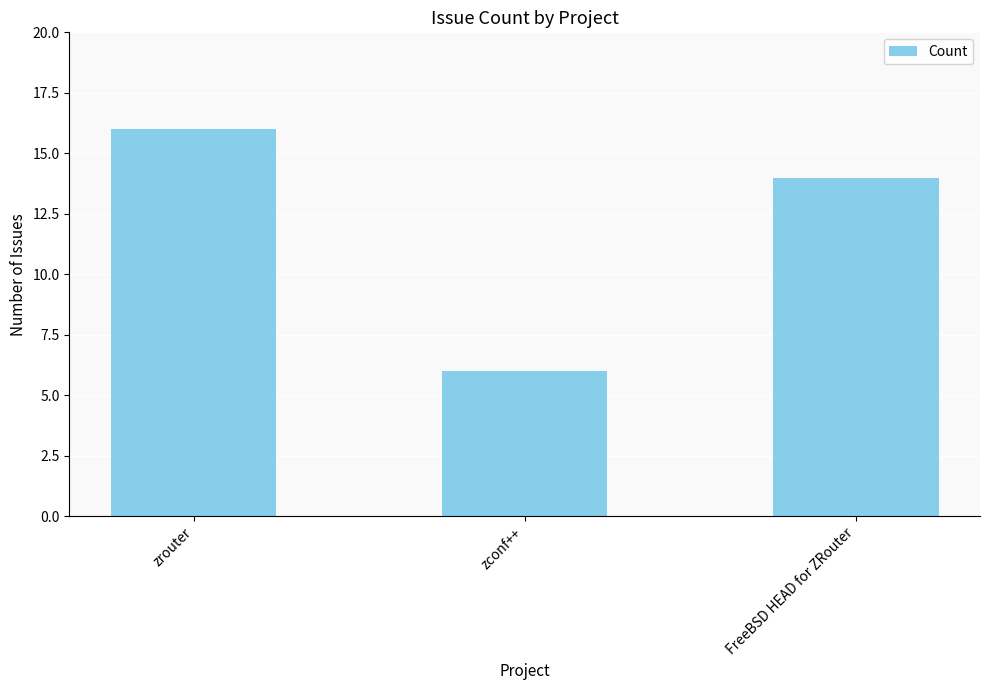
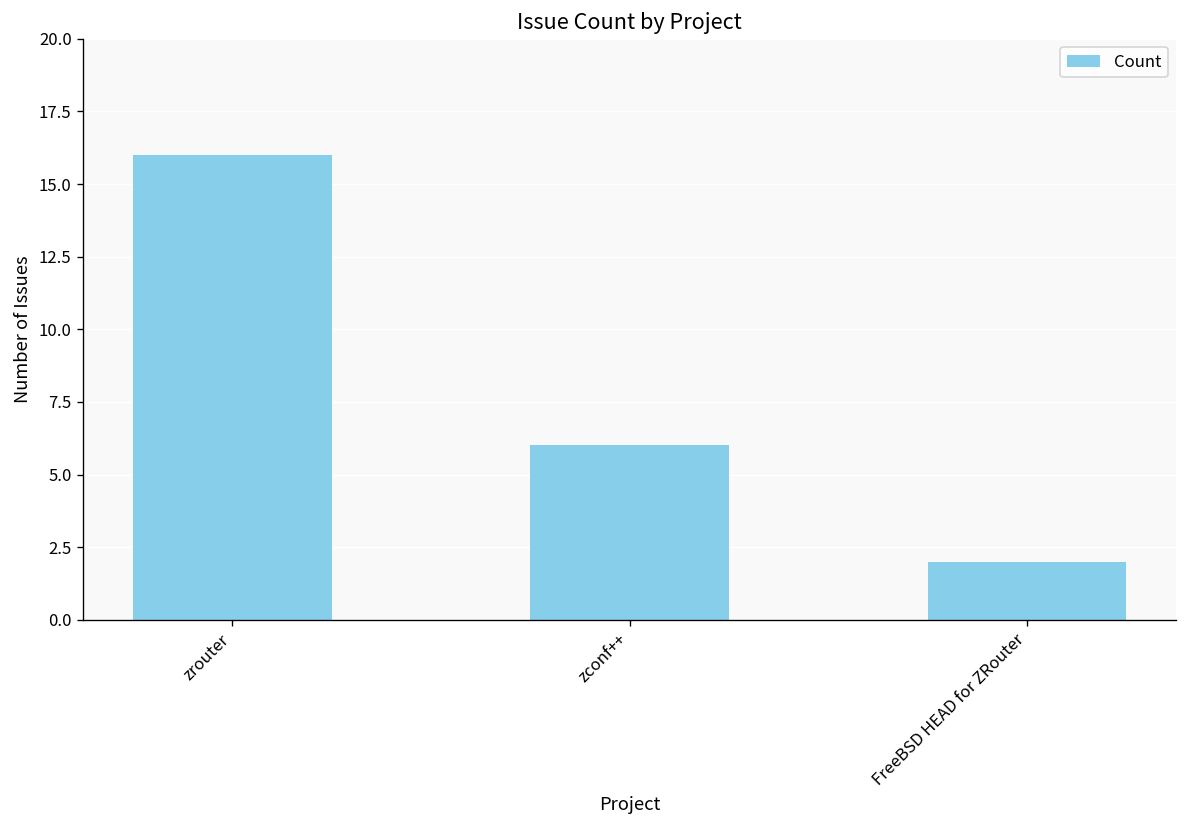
  {
    "zrouter": 16,
    "zconf++": 6,
-   "FreeBSD HEAD for ZRouter": 14
+   "FreeBSD HEAD for ZRouter": 2
  }
